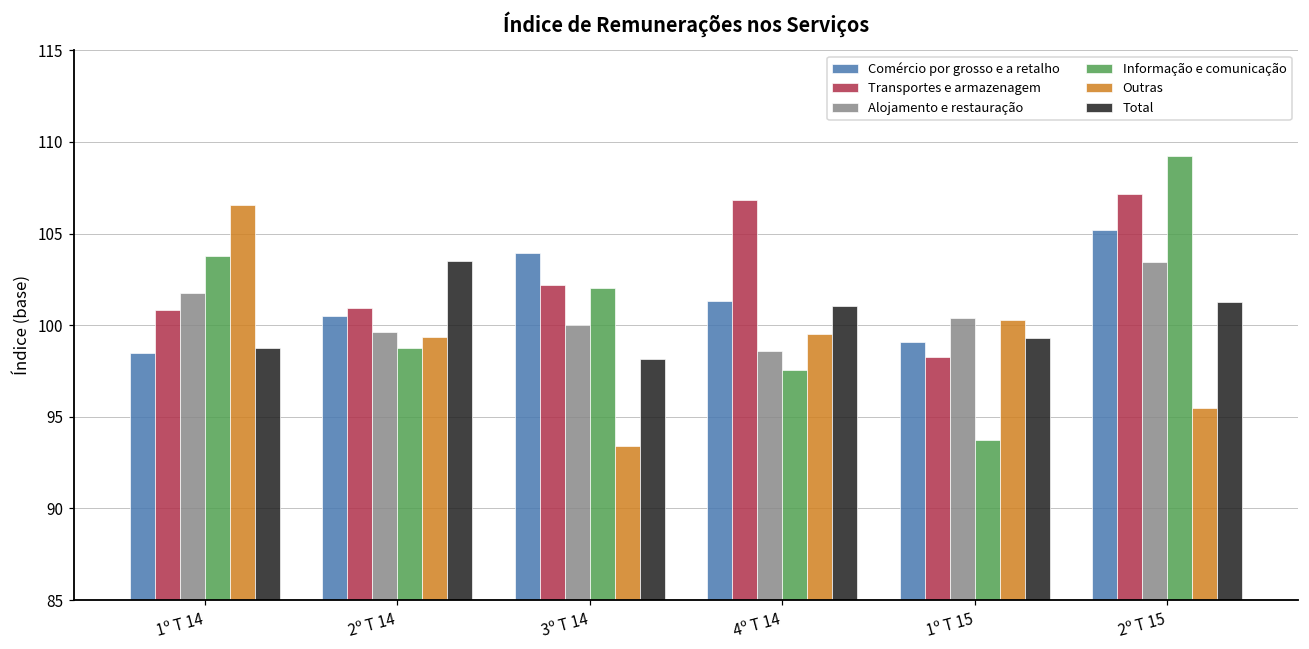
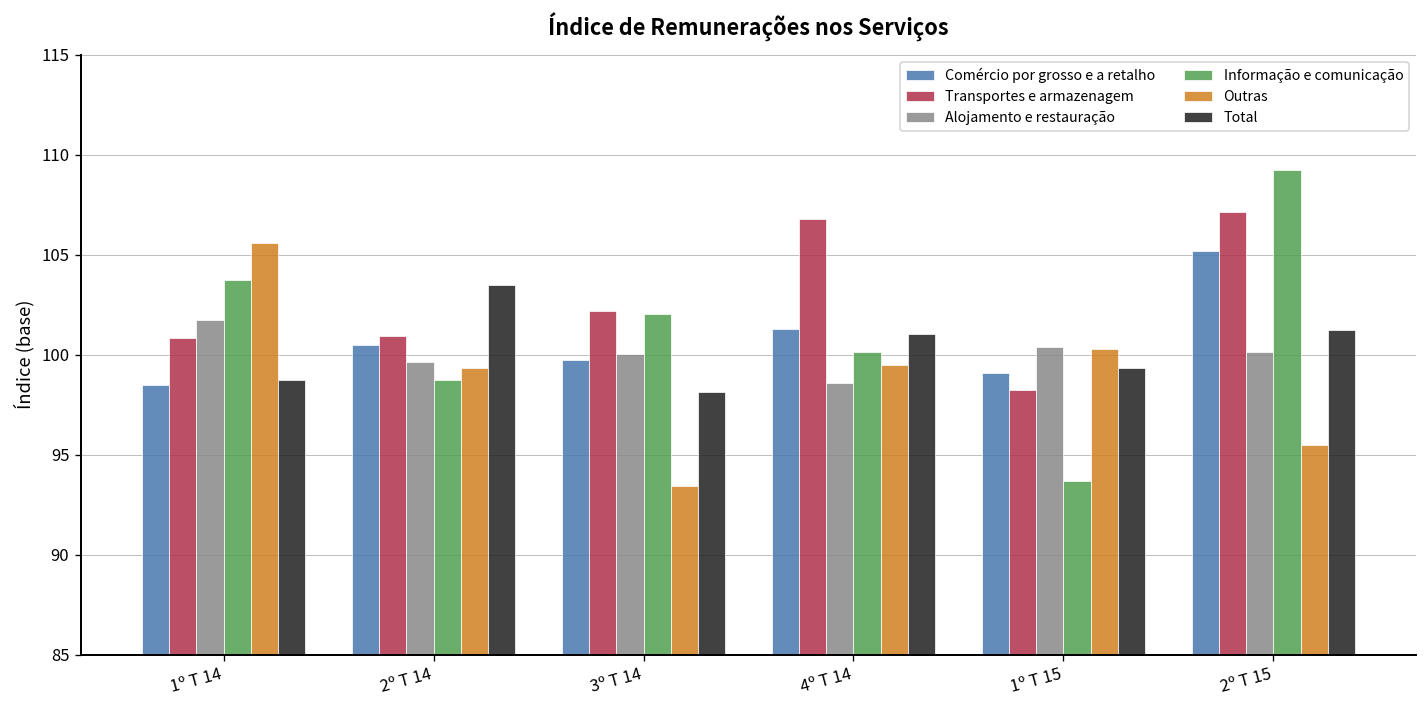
  {
    "Comércio por grosso e a retalho": {
      "1º T 14": 98.5,
      "2º T 14": 100.5,
-     "3º T 14": 103.9,
+     "3º T 14": 99.7,
      "4º T 14": 101.3,
      "1º T 15": 99.1,
      "2º T 15": 105.2
    },
    "Transportes e armazenagem": {
      "1º T 14": 100.8,
      "2º T 14": 101.0,
      "3º T 14": 102.2,
      "4º T 14": 106.8,
      "1º T 15": 98.3,
      "2º T 15": 107.1
    },
    "Alojamento e restauração": {
      "1º T 14": 101.7,
      "2º T 14": 99.6,
      "3º T 14": 100.0,
      "4º T 14": 98.6,
      "1º T 15": 100.4,
-     "2º T 15": 103.4
+     "2º T 15": 100.2
    },
    "Informação e comunicação": {
      "1º T 14": 103.8,
      "2º T 14": 98.7,
      "3º T 14": 102.1,
-     "4º T 14": 97.6,
+     "4º T 14": 100.1,
      "1º T 15": 93.7,
      "2º T 15": 109.2
    },
    "Outras": {
-     "1º T 14": 106.6,
+     "1º T 14": 105.6,
      "2º T 14": 99.4,
      "3º T 14": 93.4,
      "4º T 14": 99.5,
      "1º T 15": 100.3,
      "2º T 15": 95.5
    },
    "Total": {
      "1º T 14": 98.8,
      "2º T 14": 103.5,
      "3º T 14": 98.1,
      "4º T 14": 101.0,
      "1º T 15": 99.3,
      "2º T 15": 101.3
    }
  }
